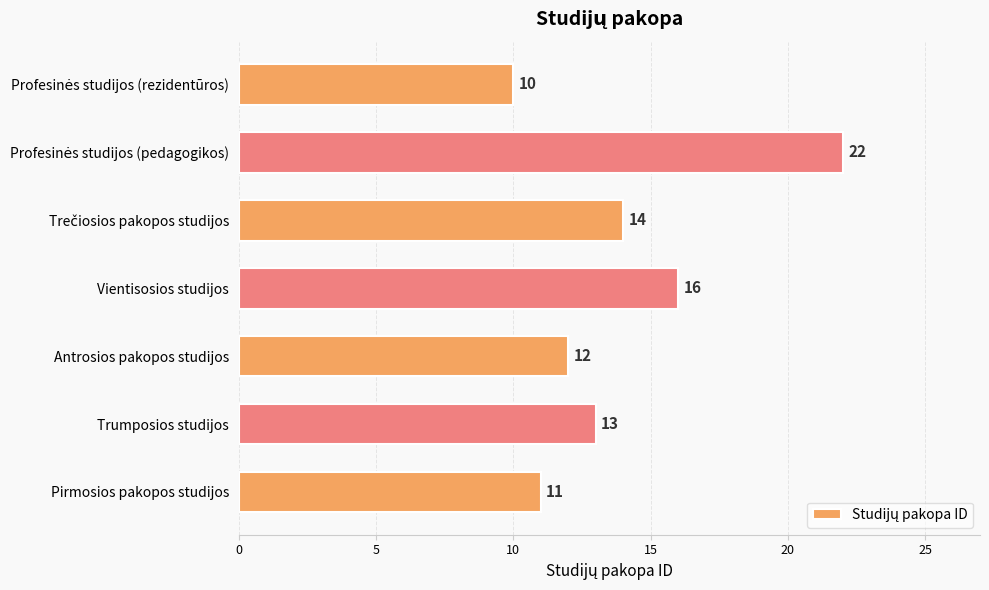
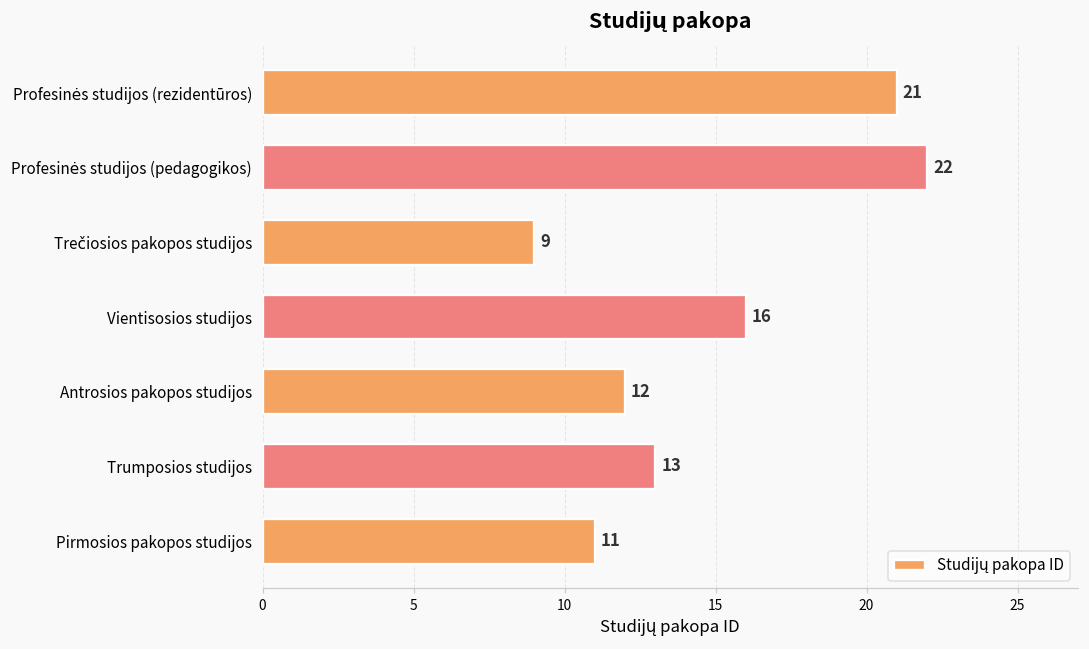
  {
-   "Profesinės studijos (rezidentūros)": 10,
+   "Profesinės studijos (rezidentūros)": 21,
    "Profesinės studijos (pedagogikos)": 22,
-   "Trečiosios pakopos studijos": 14,
+   "Trečiosios pakopos studijos": 9,
    "Vientisosios studijos": 16,
    "Antrosios pakopos studijos": 12,
    "Trumposios studijos": 13,
    "Pirmosios pakopos studijos": 11
  }
